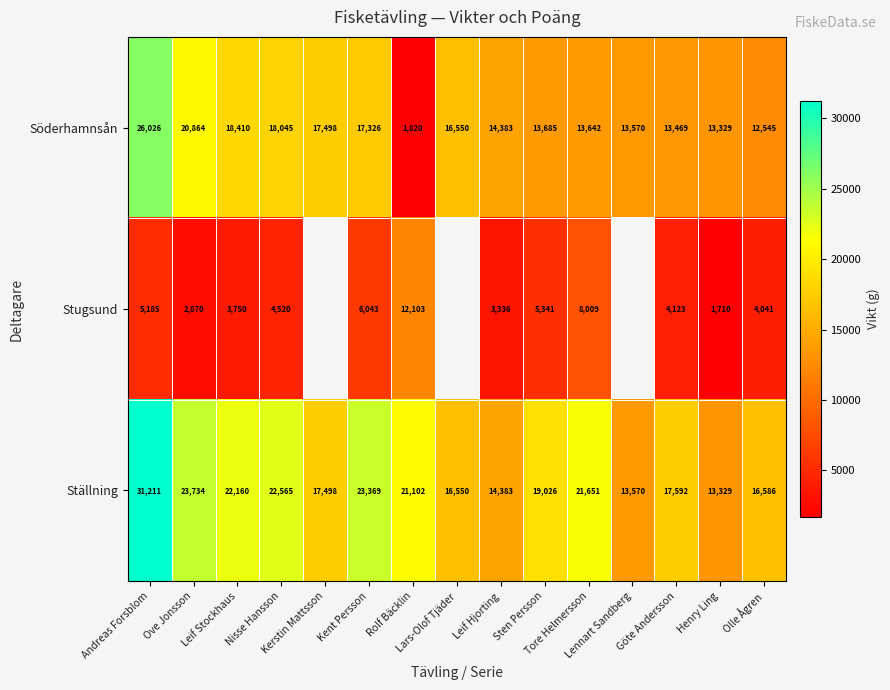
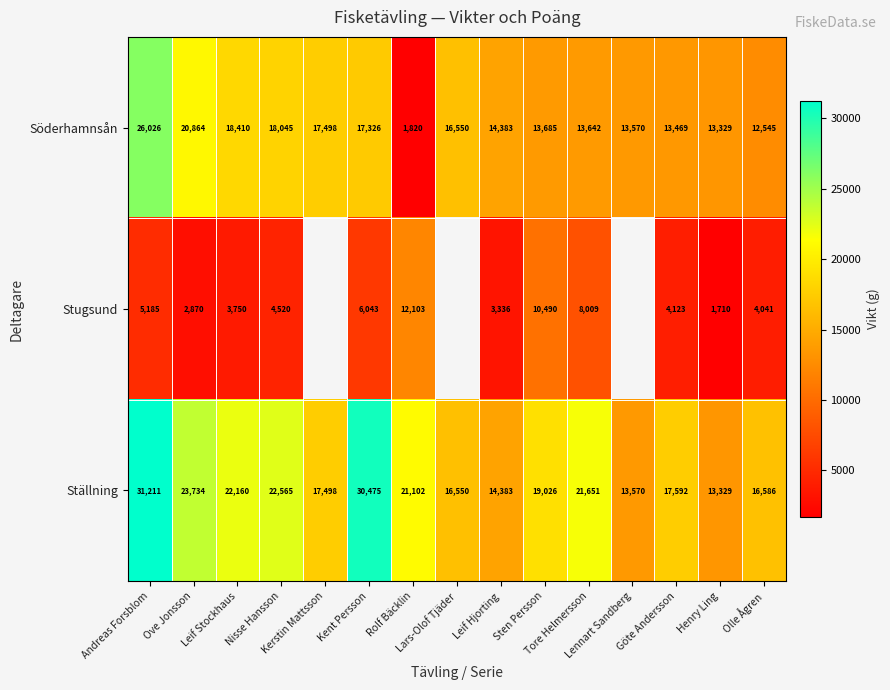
  {
    "Söderhamnsån": {
      "Andreas Forsblom": "26,026",
      "Ove Jonsson": "20,864",
      "Leif Stockhaus": "18,410",
      "Nisse Hansson": "18,045",
      "Kerstin Mattsson": "17,498",
      "Kent Persson": "17,326",
      "Rolf Bäcklin": "1,820",
      "Lars-Olof Tjäder": "16,550",
      "Leif Hjorting": "14,383",
      "Sten Persson": "13,685",
      "Tore Helmersson": "13,642",
      "Lennart Sandberg": "13,570",
      "Göte Andersson": "13,469",
      "Henry Ling": "13,329",
      "Olle Ågren": "12,545"
    },
    "Stugsund": {
      "Andreas Forsblom": "5,185",
      "Ove Jonsson": "2,870",
      "Leif Stockhaus": "3,750",
      "Nisse Hansson": "4,520",
      "Kent Persson": "6,043",
      "Rolf Bäcklin": "12,103",
      "Leif Hjorting": "3,336",
-     "Sten Persson": "5,341",
+     "Sten Persson": "10,490",
      "Tore Helmersson": "8,009",
      "Göte Andersson": "4,123",
      "Henry Ling": "1,710",
      "Olle Ågren": "4,041"
    },
    "Ställning": {
      "Andreas Forsblom": "31,211",
      "Ove Jonsson": "23,734",
      "Leif Stockhaus": "22,160",
      "Nisse Hansson": "22,565",
      "Kerstin Mattsson": "17,498",
-     "Kent Persson": "23,369",
+     "Kent Persson": "30,475",
      "Rolf Bäcklin": "21,102",
      "Lars-Olof Tjäder": "16,550",
      "Leif Hjorting": "14,383",
      "Sten Persson": "19,026",
      "Tore Helmersson": "21,651",
      "Lennart Sandberg": "13,570",
      "Göte Andersson": "17,592",
      "Henry Ling": "13,329",
      "Olle Ågren": "16,586"
    }
  }
